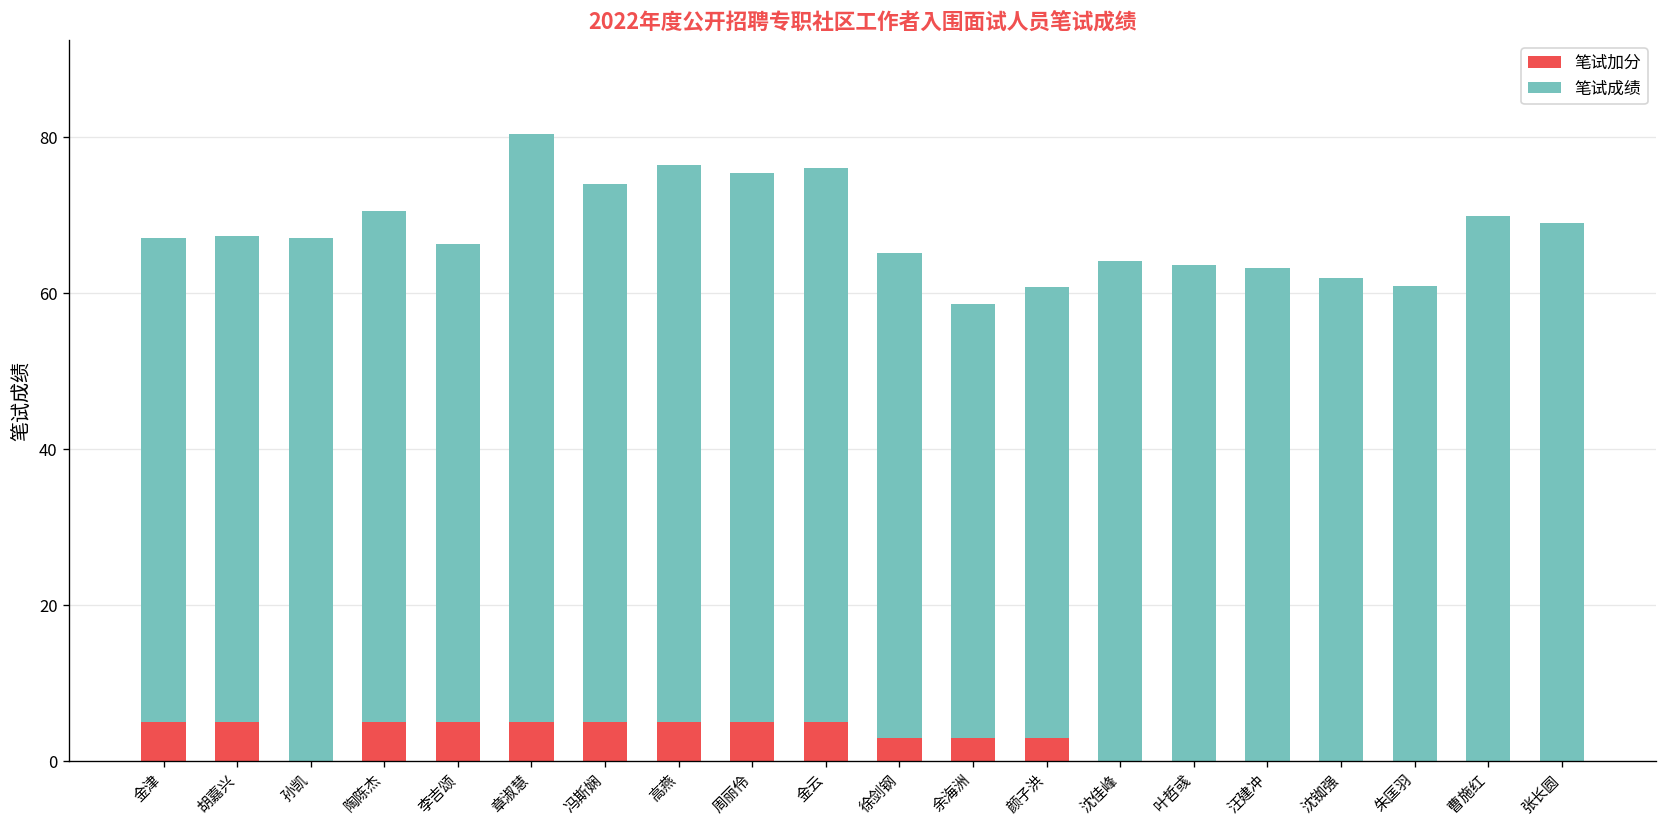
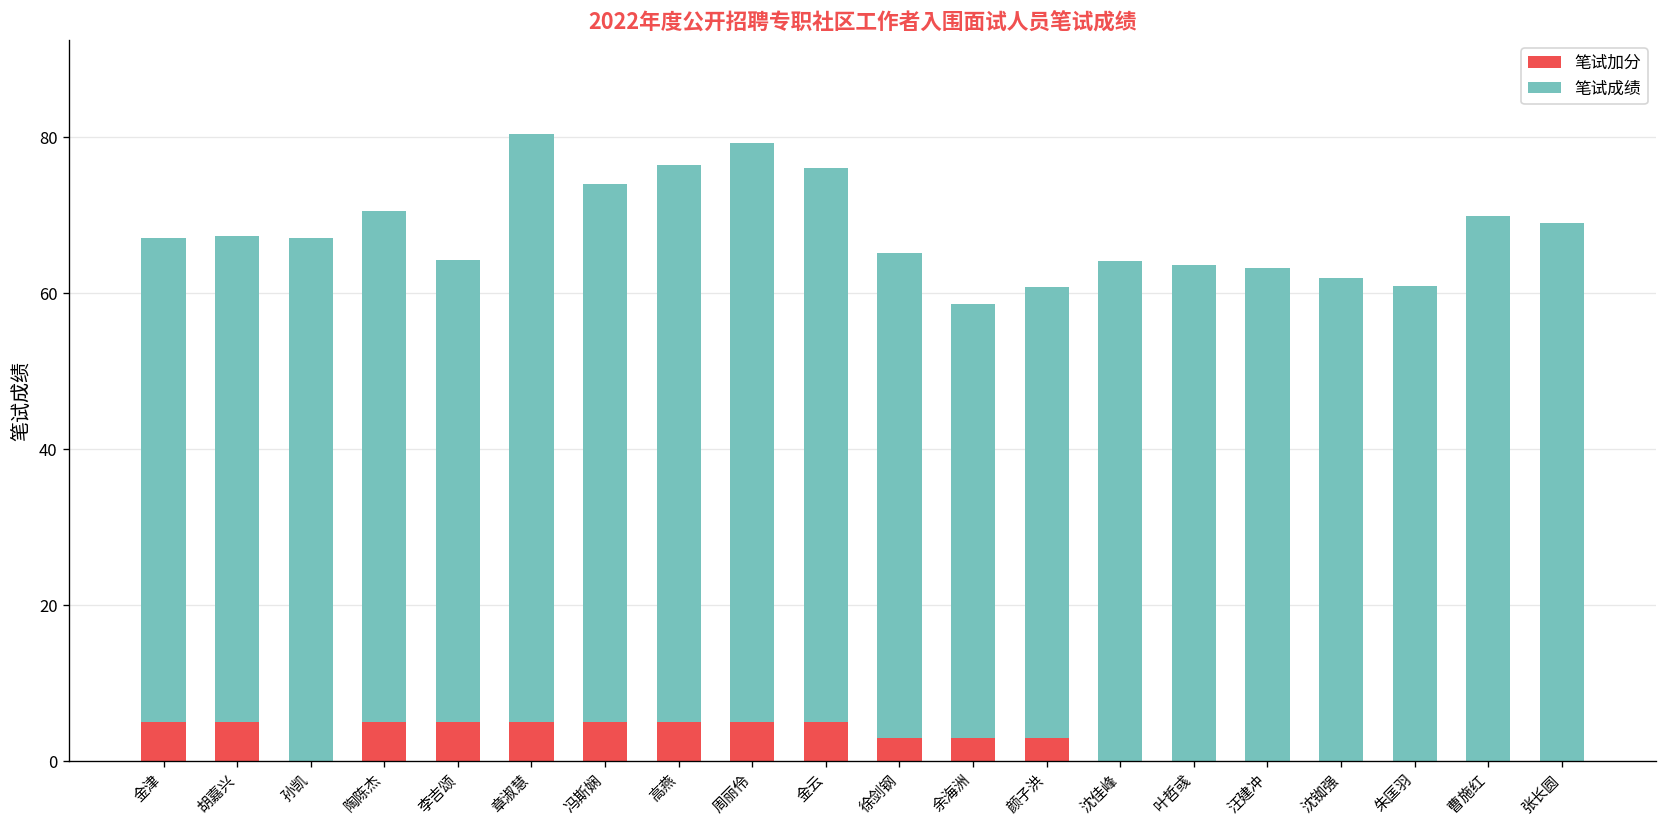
  {
    "笔试加分": {
      "金津": 5,
      "胡嘉兴": 5,
      "孙凯": 0,
      "陶陈杰": 5,
      "李吉颂": 5,
      "章淑慧": 5,
      "冯斯娴": 5,
      "高燕": 5,
      "周丽伶": 5,
      "金云": 5,
      "徐剑钢": 3,
      "余海洲": 3,
      "颜子洪": 3,
      "沈佳峰": 0,
      "叶哲彧": 0,
      "汪建冲": 0,
      "沈铷强": 0,
      "朱匡羽": 0,
      "曹施红": 0,
      "张长圆": 0
    },
    "笔试成绩": {
      "金津": 62,
      "胡嘉兴": 62,
      "孙凯": 67,
      "陶陈杰": 66,
-     "李吉颂": 61,
+     "李吉颂": 59,
      "章淑慧": 75,
      "冯斯娴": 69,
      "高燕": 71,
-     "周丽伶": 70,
+     "周丽伶": 74,
      "金云": 71,
      "徐剑钢": 62,
      "余海洲": 56,
      "颜子洪": 58,
      "沈佳峰": 64,
      "叶哲彧": 64,
      "汪建冲": 63,
      "沈铷强": 62,
      "朱匡羽": 61,
      "曹施红": 70,
      "张长圆": 69
    }
  }
